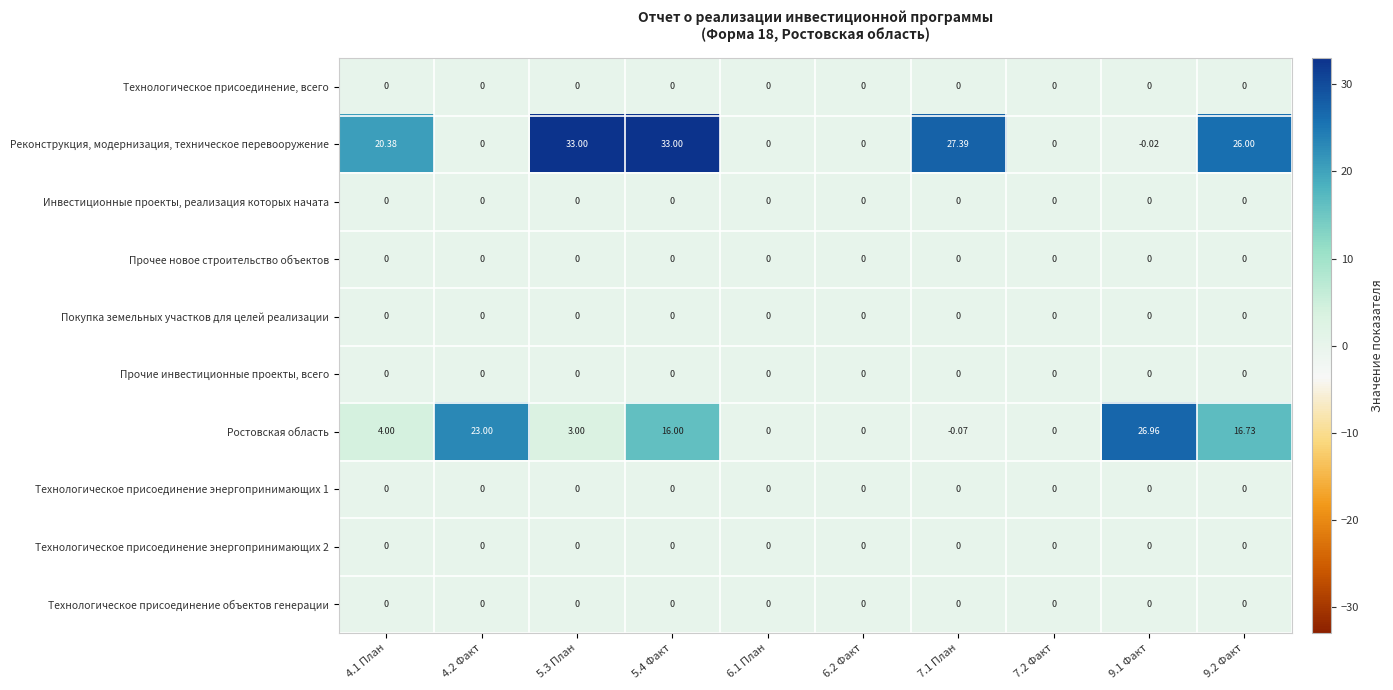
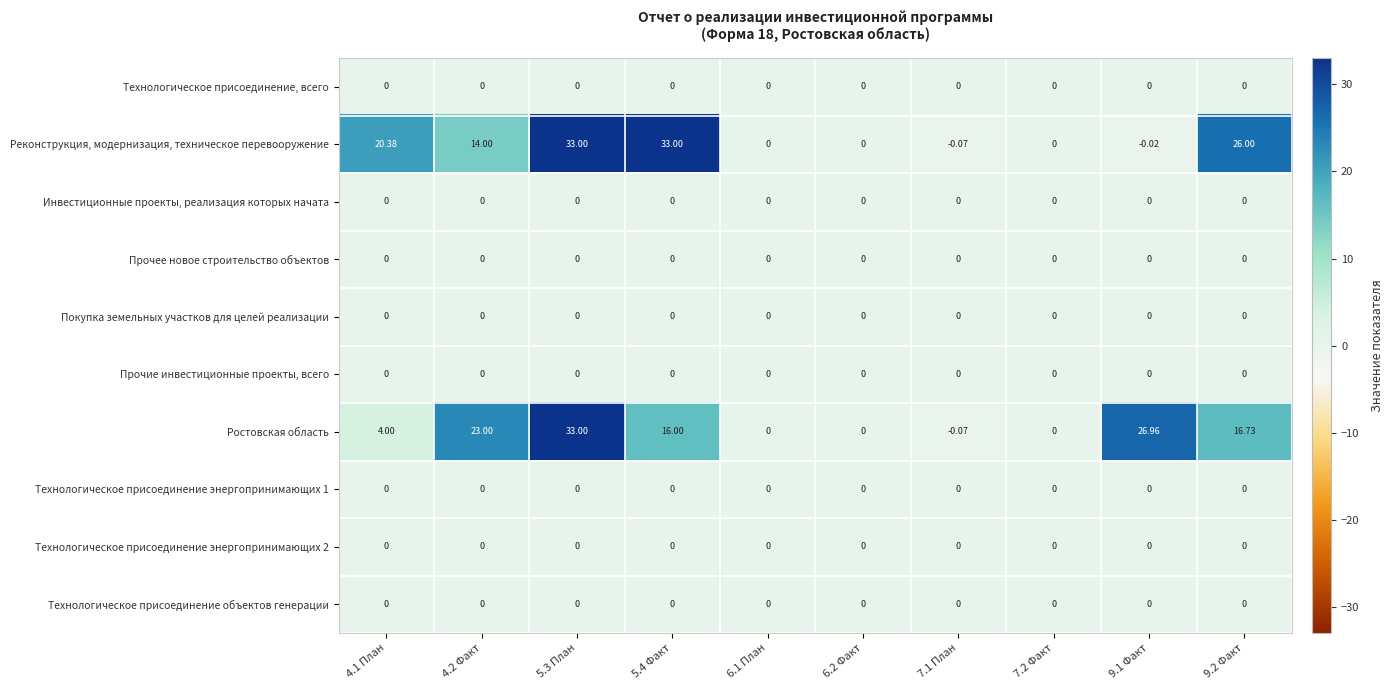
  {
    "Технологическое присоединение, всего": {
      "4.1 План": 0,
      "4.2 Факт": 0,
      "5.3 План": 0,
      "5.4 Факт": 0,
      "6.1 План": 0,
      "6.2 Факт": 0,
      "7.1 План": 0,
      "7.2 Факт": 0,
      "9.1 Факт": 0,
      "9.2 Факт": 0
    },
    "Реконструкция, модернизация, техническое перевооружение": {
      "4.1 План": 20.38,
-     "4.2 Факт": 0,
+     "4.2 Факт": 14.00,
      "5.3 План": 33.00,
      "5.4 Факт": 33.00,
      "6.1 План": 0,
      "6.2 Факт": 0,
-     "7.1 План": 27.39,
+     "7.1 План": -0.07,
      "7.2 Факт": 0,
      "9.1 Факт": -0.02,
      "9.2 Факт": 26.00
    },
    "Инвестиционные проекты, реализация которых начата": {
      "4.1 План": 0,
      "4.2 Факт": 0,
      "5.3 План": 0,
      "5.4 Факт": 0,
      "6.1 План": 0,
      "6.2 Факт": 0,
      "7.1 План": 0,
      "7.2 Факт": 0,
      "9.1 Факт": 0,
      "9.2 Факт": 0
    },
    "Прочее новое строительство объектов": {
      "4.1 План": 0,
      "4.2 Факт": 0,
      "5.3 План": 0,
      "5.4 Факт": 0,
      "6.1 План": 0,
      "6.2 Факт": 0,
      "7.1 План": 0,
      "7.2 Факт": 0,
      "9.1 Факт": 0,
      "9.2 Факт": 0
    },
    "Покупка земельных участков для целей реализации": {
      "4.1 План": 0,
      "4.2 Факт": 0,
      "5.3 План": 0,
      "5.4 Факт": 0,
      "6.1 План": 0,
      "6.2 Факт": 0,
      "7.1 План": 0,
      "7.2 Факт": 0,
      "9.1 Факт": 0,
      "9.2 Факт": 0
    },
    "Прочие инвестиционные проекты, всего": {
      "4.1 План": 0,
      "4.2 Факт": 0,
      "5.3 План": 0,
      "5.4 Факт": 0,
      "6.1 План": 0,
      "6.2 Факт": 0,
      "7.1 План": 0,
      "7.2 Факт": 0,
      "9.1 Факт": 0,
      "9.2 Факт": 0
    },
    "Ростовская область": {
      "4.1 План": 4.00,
      "4.2 Факт": 23.00,
-     "5.3 План": 3.00,
+     "5.3 План": 33.00,
      "5.4 Факт": 16.00,
      "6.1 План": 0,
      "6.2 Факт": 0,
      "7.1 План": -0.07,
      "7.2 Факт": 0,
      "9.1 Факт": 26.96,
      "9.2 Факт": 16.73
    },
    "Технологическое присоединение энергопринимающих 1": {
      "4.1 План": 0,
      "4.2 Факт": 0,
      "5.3 План": 0,
      "5.4 Факт": 0,
      "6.1 План": 0,
      "6.2 Факт": 0,
      "7.1 План": 0,
      "7.2 Факт": 0,
      "9.1 Факт": 0,
      "9.2 Факт": 0
    },
    "Технологическое присоединение энергопринимающих 2": {
      "4.1 План": 0,
      "4.2 Факт": 0,
      "5.3 План": 0,
      "5.4 Факт": 0,
      "6.1 План": 0,
      "6.2 Факт": 0,
      "7.1 План": 0,
      "7.2 Факт": 0,
      "9.1 Факт": 0,
      "9.2 Факт": 0
    },
    "Технологическое присоединение объектов генерации": {
      "4.1 План": 0,
      "4.2 Факт": 0,
      "5.3 План": 0,
      "5.4 Факт": 0,
      "6.1 План": 0,
      "6.2 Факт": 0,
      "7.1 План": 0,
      "7.2 Факт": 0,
      "9.1 Факт": 0,
      "9.2 Факт": 0
    }
  }
